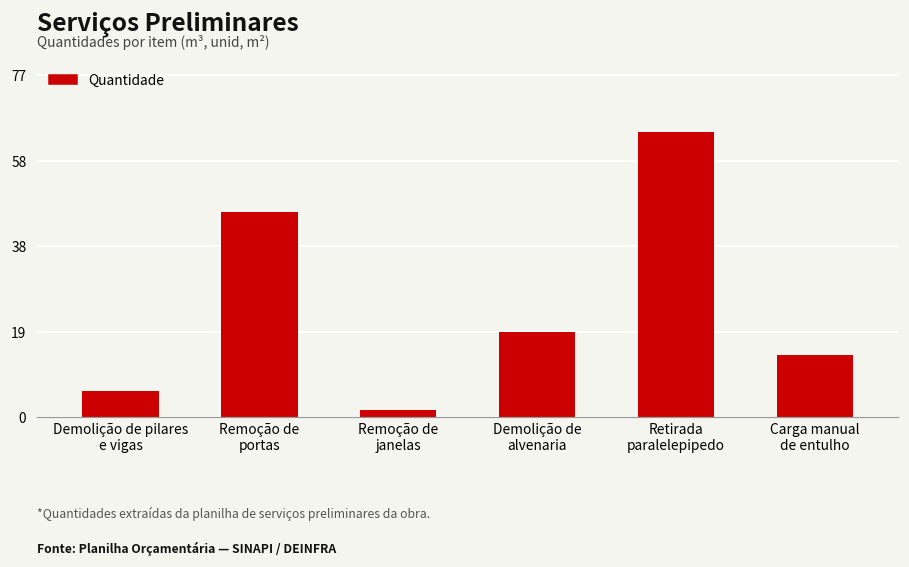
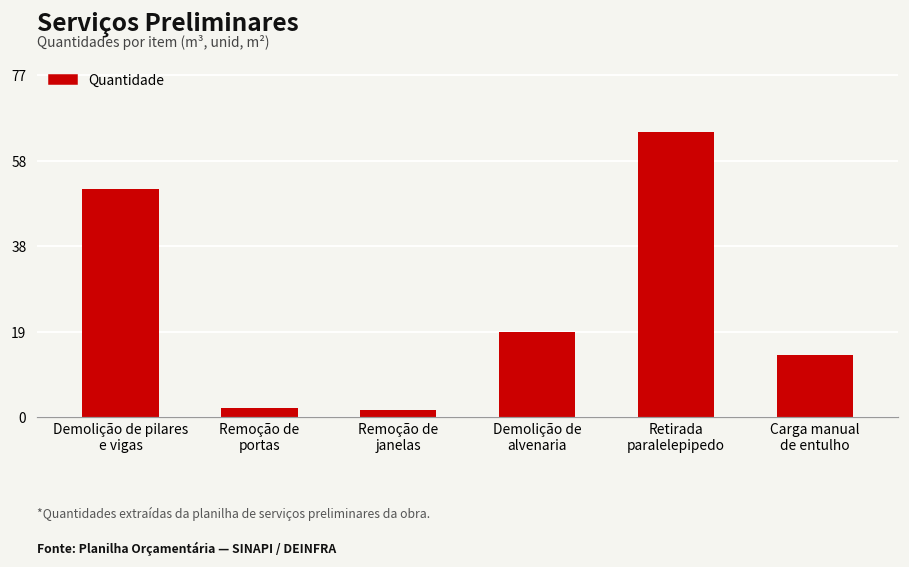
  {
-   "Demolição de pilares e vigas": 6,
-   "Remoção de portas": 46,
+   "Demolição de pilares e vigas": 51,
+   "Remoção de portas": 2,
    "Remoção de janelas": 2,
    "Demolição de alvenaria": 19,
    "Retirada paralelepipedo": 64,
    "Carga manual de entulho": 14
  }
